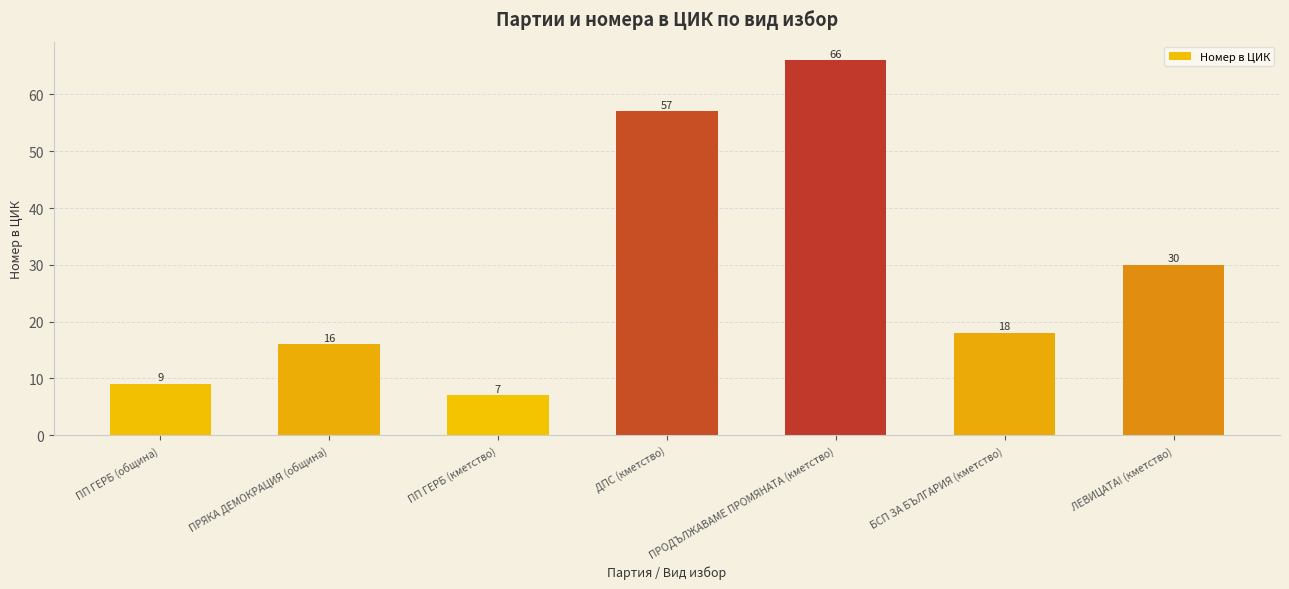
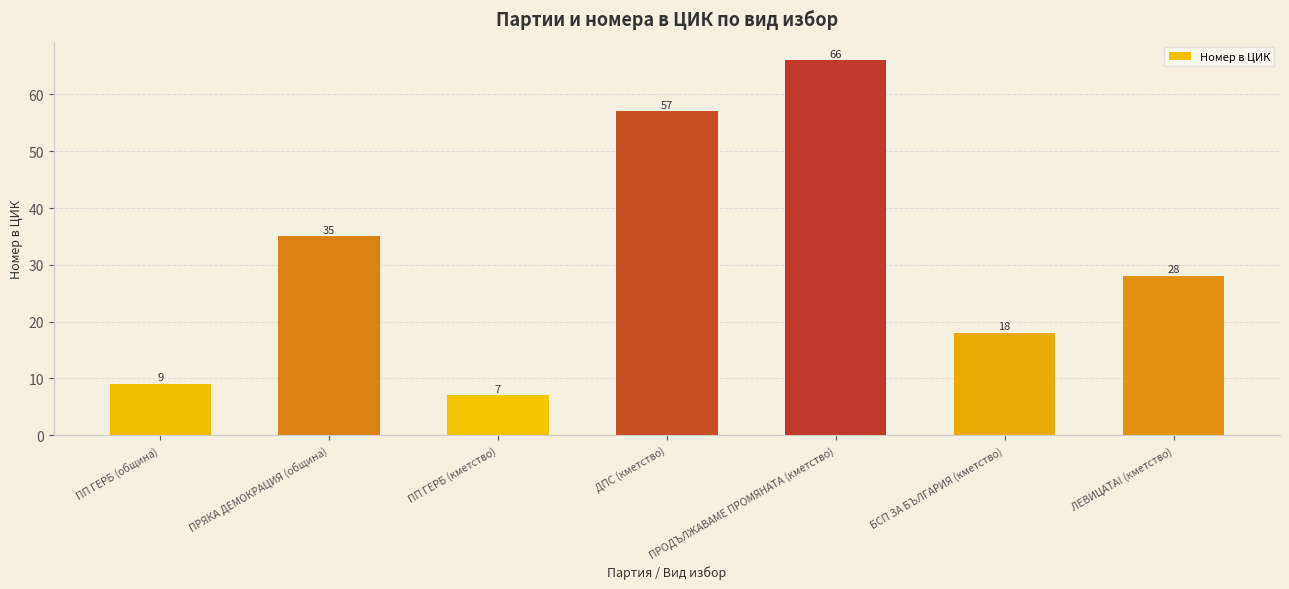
  {
    "ПП ГЕРБ (община)": 9,
-   "ПРЯКА ДЕМОКРАЦИЯ (община)": 16,
+   "ПРЯКА ДЕМОКРАЦИЯ (община)": 35,
    "ПП ГЕРБ (кметство)": 7,
    "ДПС (кметство)": 57,
    "ПРОДЪЛЖАВАМЕ ПРОМЯНАТА (кметство)": 66,
    "БСП ЗА БЪЛГАРИЯ (кметство)": 18,
-   "ЛЕВИЦАТА! (кметство)": 30
+   "ЛЕВИЦАТА! (кметство)": 28
  }
